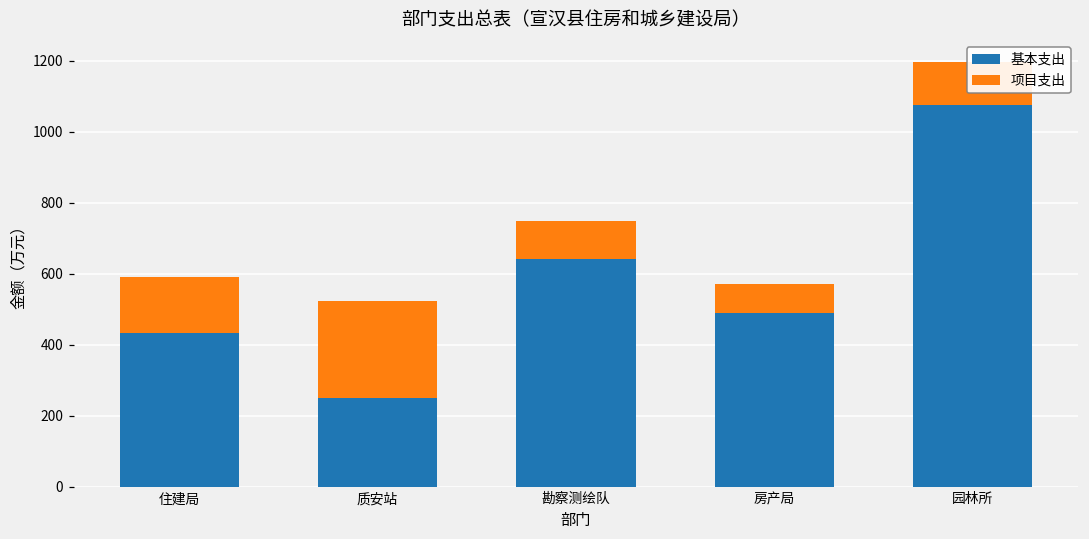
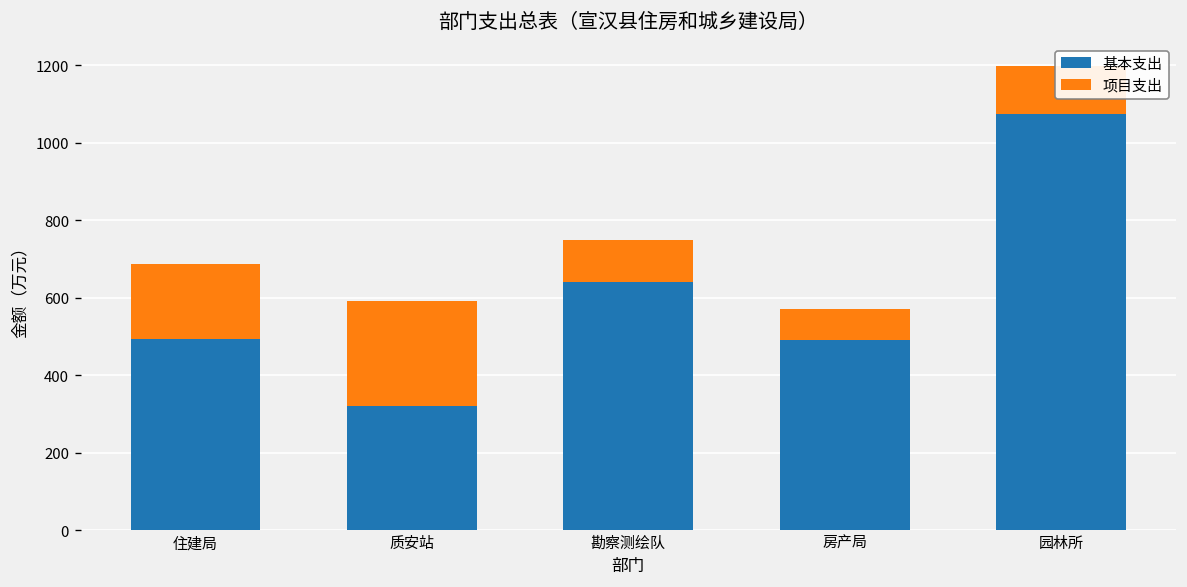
  {
    "基本支出": {
-     "住建局": 430,
-     "质安站": 250,
+     "住建局": 490,
+     "质安站": 320,
      "勘察测绘队": 640,
      "房产局": 490,
      "园林所": 1070
    },
    "项目支出": {
-     "住建局": 160,
+     "住建局": 200,
      "质安站": 270,
      "勘察测绘队": 110,
      "房产局": 80
    }
  }
